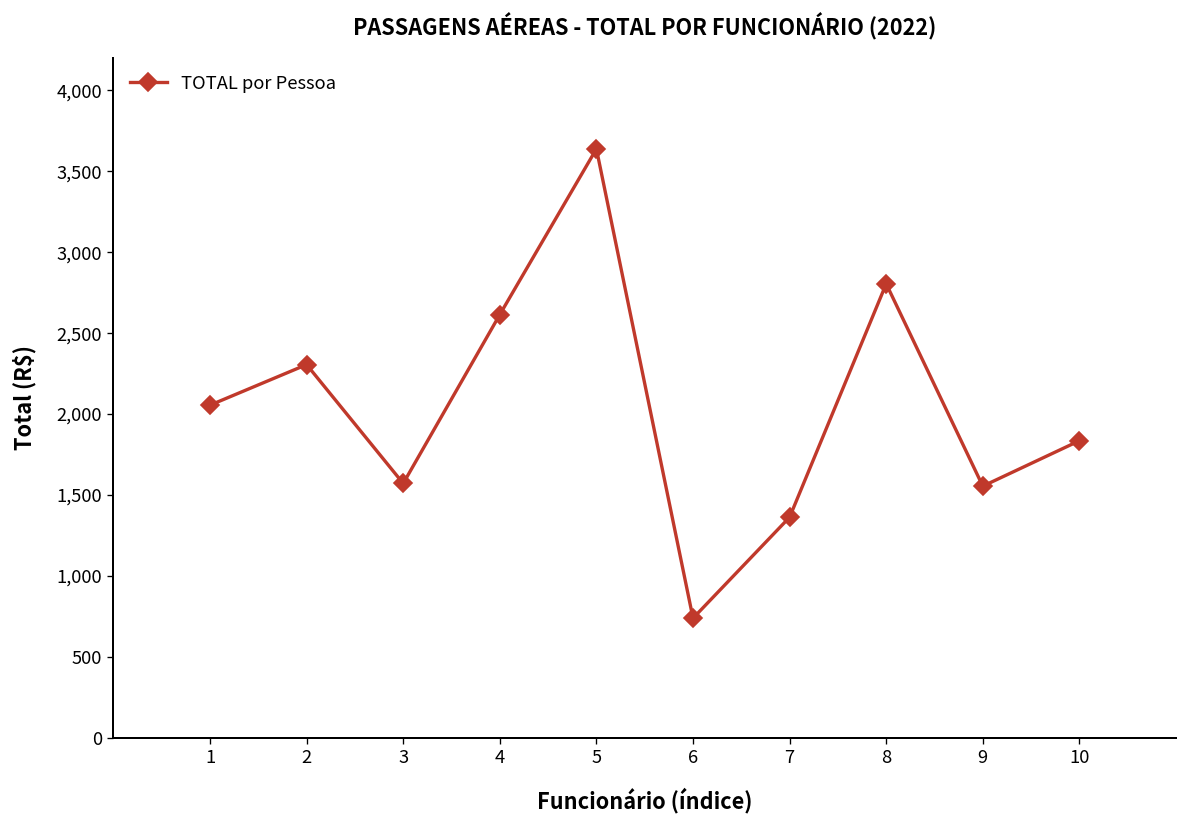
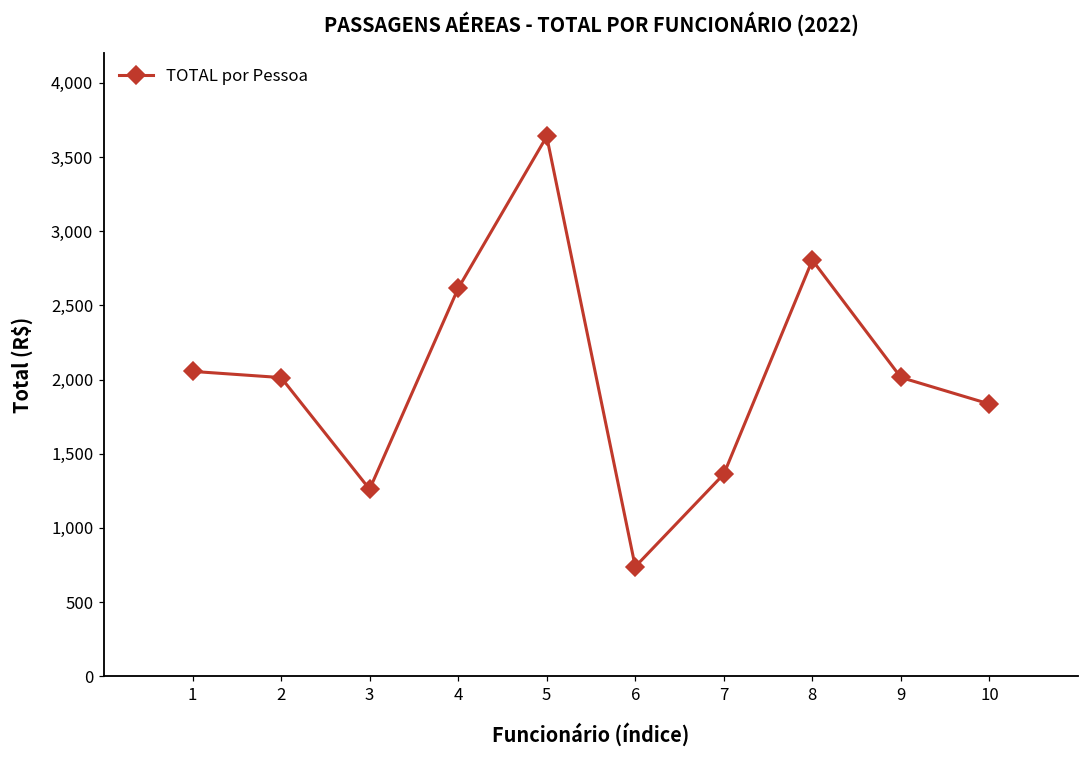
  {
    "1": "2,060",
-   "2": "2,310",
-   "3": "1,570",
+   "2": "2,010",
+   "3": "1,260",
    "4": "2,610",
    "5": "3,640",
    "6": "740",
    "7": "1,360",
    "8": "2,810",
-   "9": "1,550",
+   "9": "2,010",
    "10": "1,840"
  }
